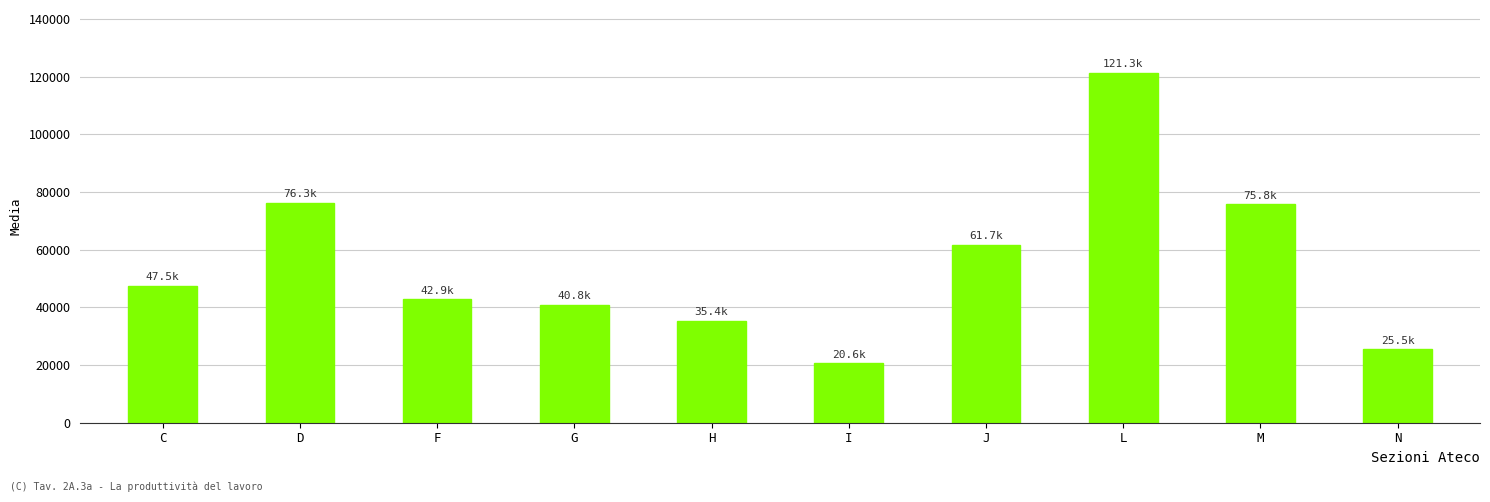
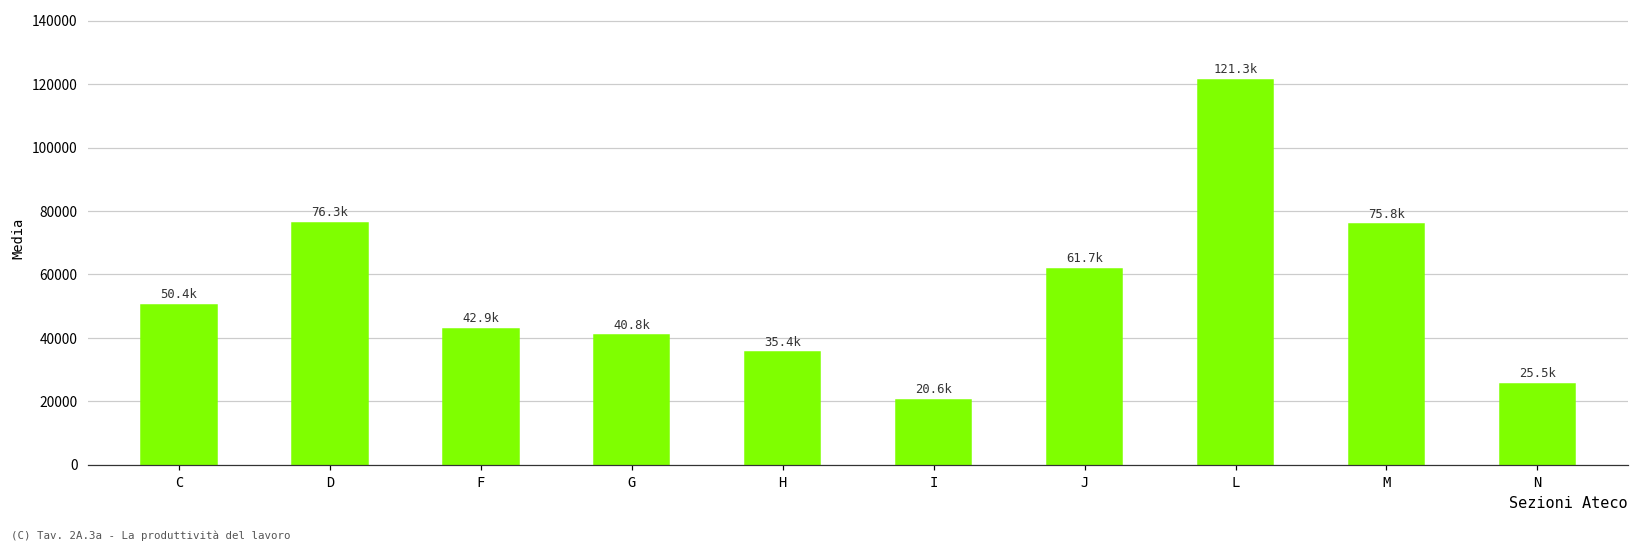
  {
-   "C": "47.5k",
+   "C": "50.4k",
    "D": "76.3k",
    "F": "42.9k",
    "G": "40.8k",
    "H": "35.4k",
    "I": "20.6k",
    "J": "61.7k",
    "L": "121.3k",
    "M": "75.8k",
    "N": "25.5k"
  }
